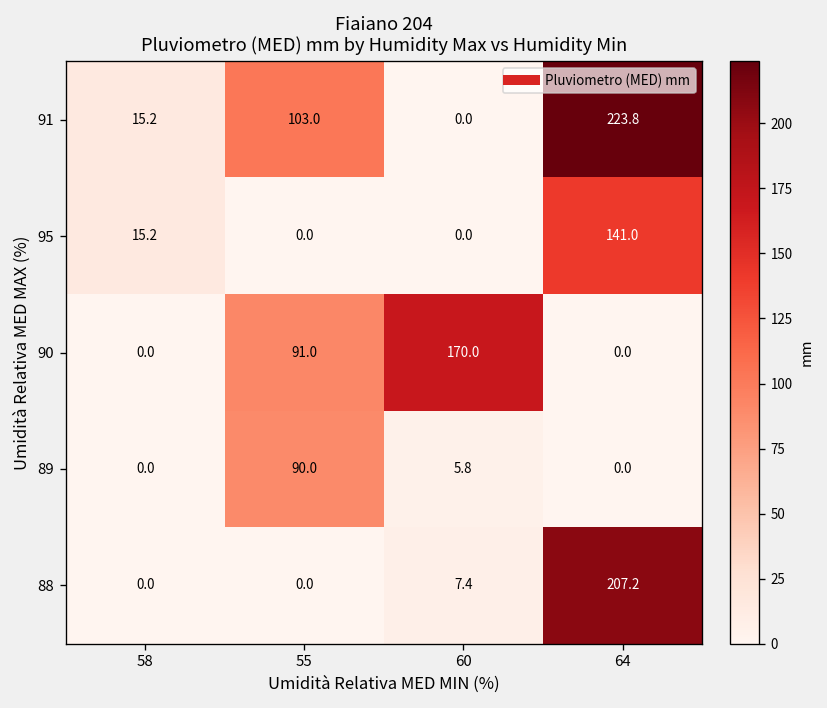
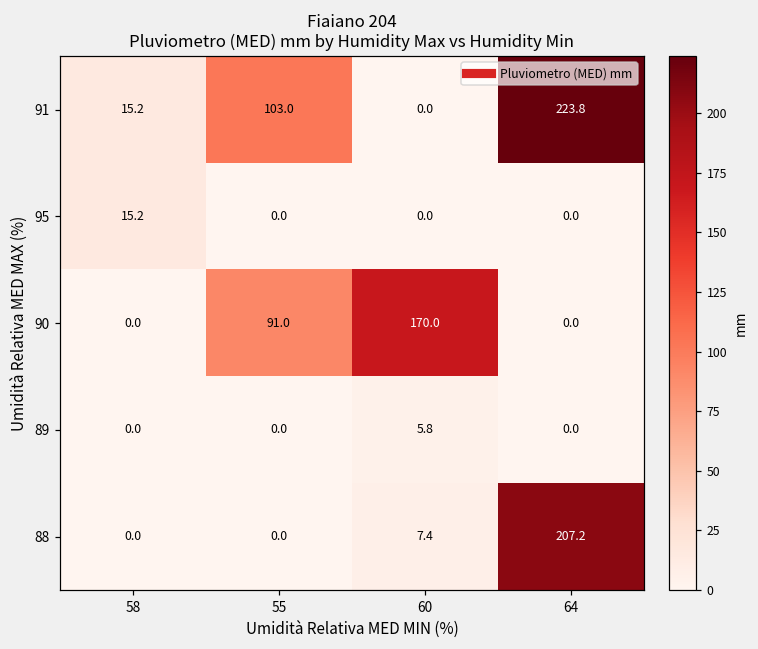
  {
    "91": {
      "58": 15.2,
      "55": 103.0,
      "60": 0.0,
      "64": 223.8
    },
    "95": {
      "58": 15.2,
      "55": 0.0,
      "60": 0.0,
-     "64": 141.0
+     "64": 0.0
    },
    "90": {
      "58": 0.0,
      "55": 91.0,
      "60": 170.0,
      "64": 0.0
    },
    "89": {
      "58": 0.0,
-     "55": 90.0,
+     "55": 0.0,
      "60": 5.8,
      "64": 0.0
    },
    "88": {
      "58": 0.0,
      "55": 0.0,
      "60": 7.4,
      "64": 207.2
    }
  }
